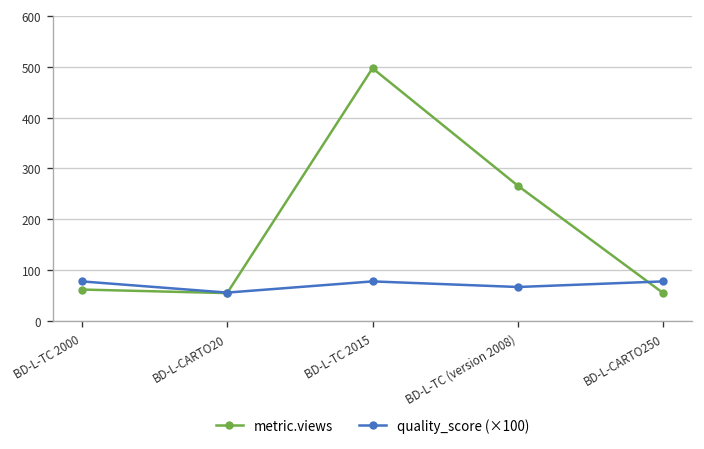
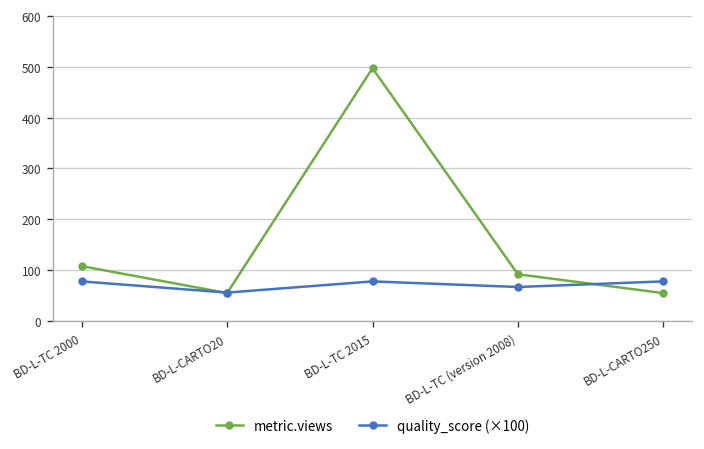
  {
    "metric.views": {
-     "BD-L-TC 2000": 60,
+     "BD-L-TC 2000": 110,
      "BD-L-TC 2015": 500,
-     "BD-L-TC (version 2008)": 270,
+     "BD-L-TC (version 2008)": 90,
      "BD-L-CARTO250": 60
    },
    "quality_score (×100)": {
      "BD-L-TC 2000": 80,
      "BD-L-TC 2015": 80,
      "BD-L-TC (version 2008)": 70,
      "BD-L-CARTO250": 80
    }
  }
